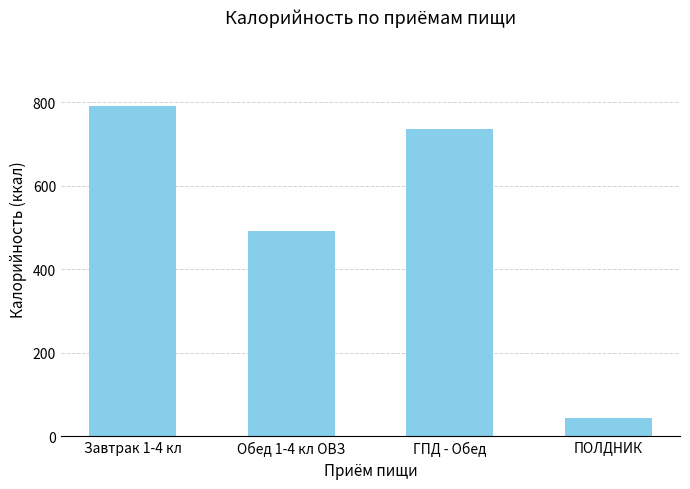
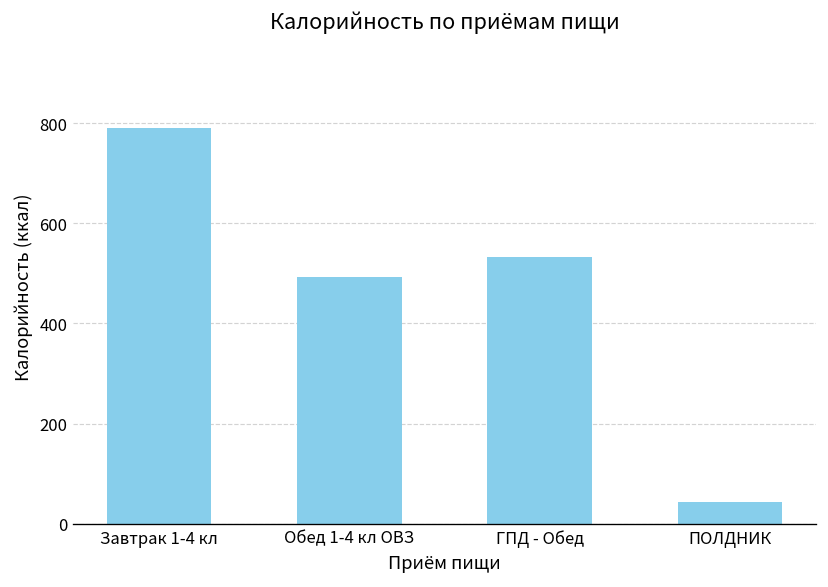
  {
    "Завтрак 1-4 кл": 790,
    "Обед 1-4 кл ОВЗ": 490,
-   "ГПД - Обед": 740,
+   "ГПД - Обед": 530,
    "ПОЛДНИК": 40
  }
